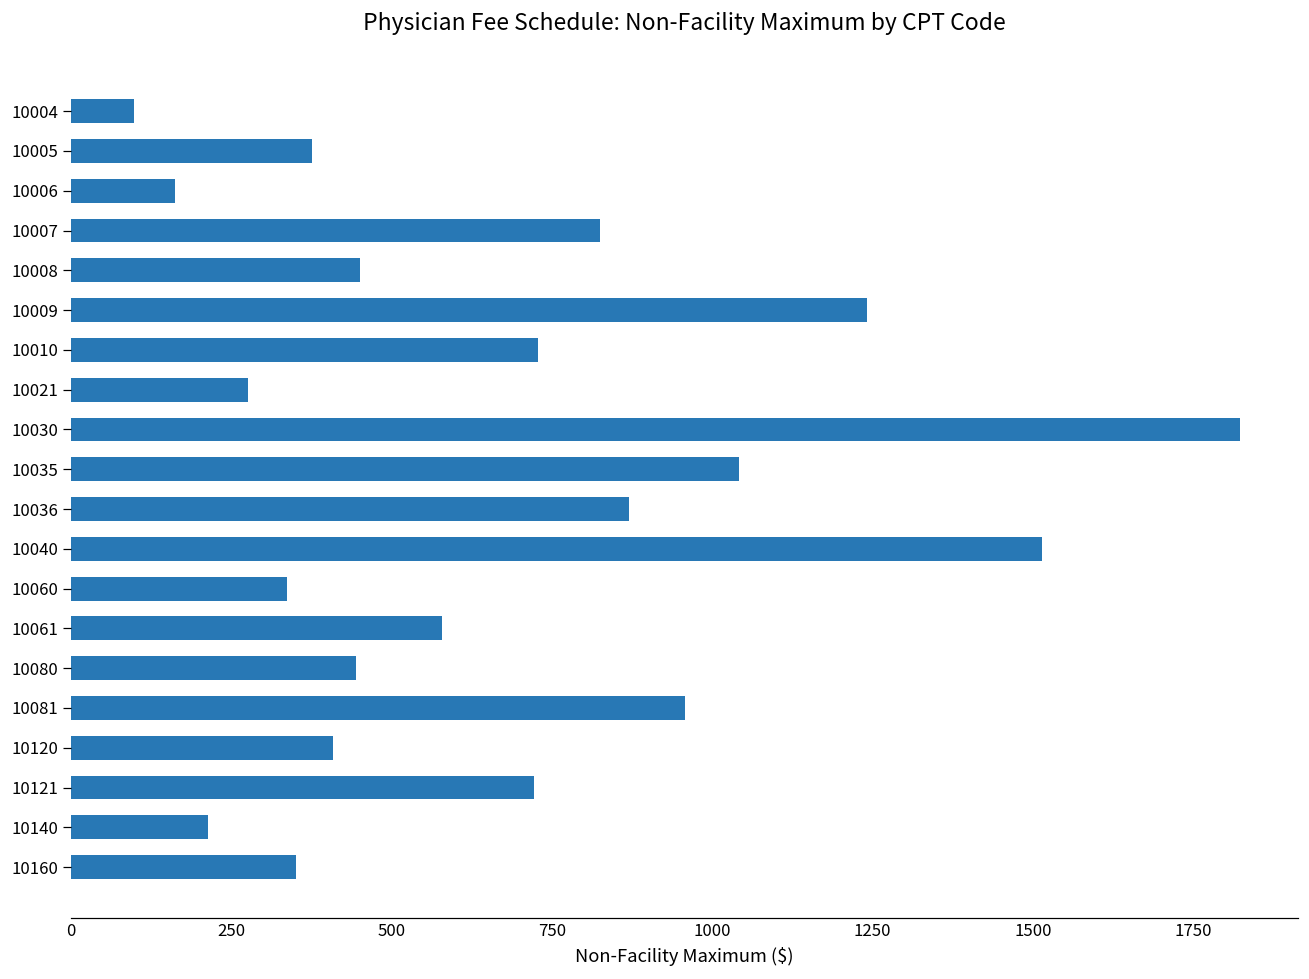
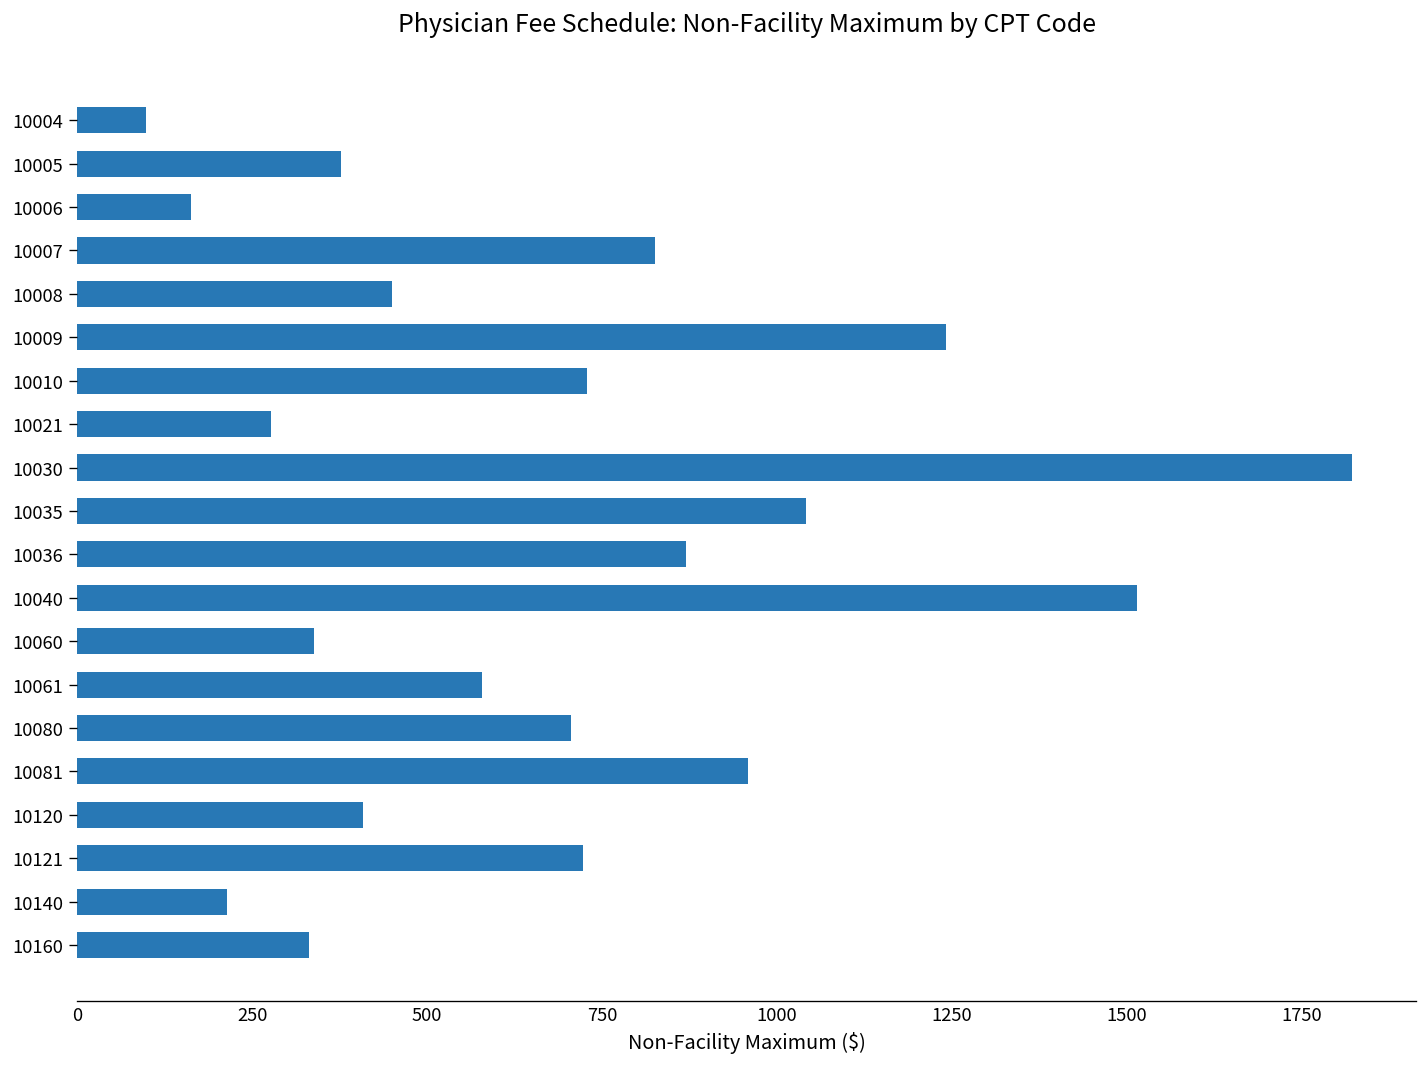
  {
    "10004": 100,
    "10005": 380,
    "10006": 160,
    "10007": 830,
    "10008": 450,
    "10009": 1240,
    "10010": 730,
    "10021": 280,
    "10030": 1820,
    "10035": 1040,
    "10036": 870,
    "10040": 1510,
    "10060": 340,
    "10061": 580,
-   "10080": 440,
+   "10080": 710,
    "10081": 960,
    "10120": 410,
    "10121": 720,
    "10140": 210,
-   "10160": 350
+   "10160": 330
  }
